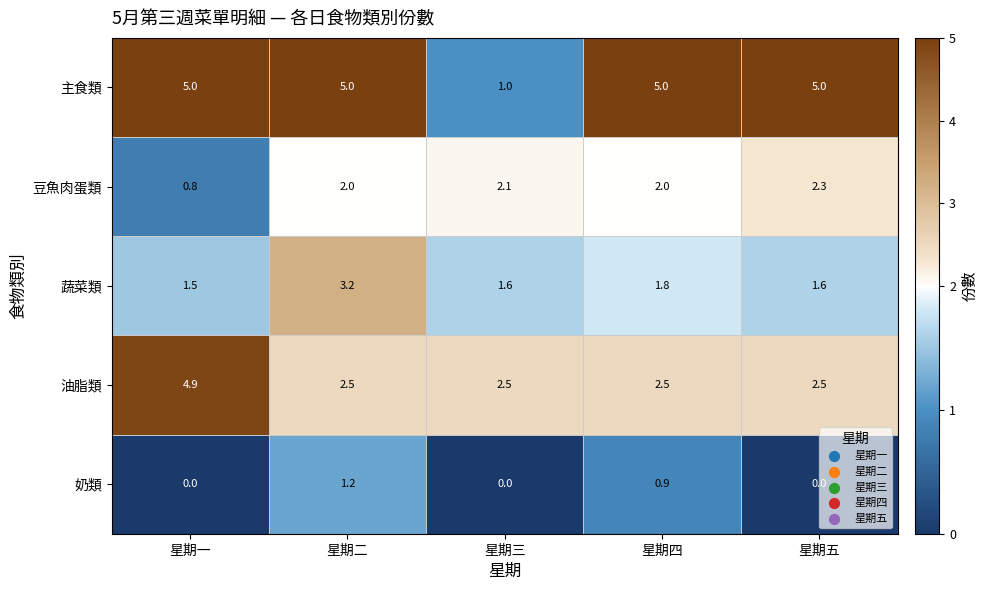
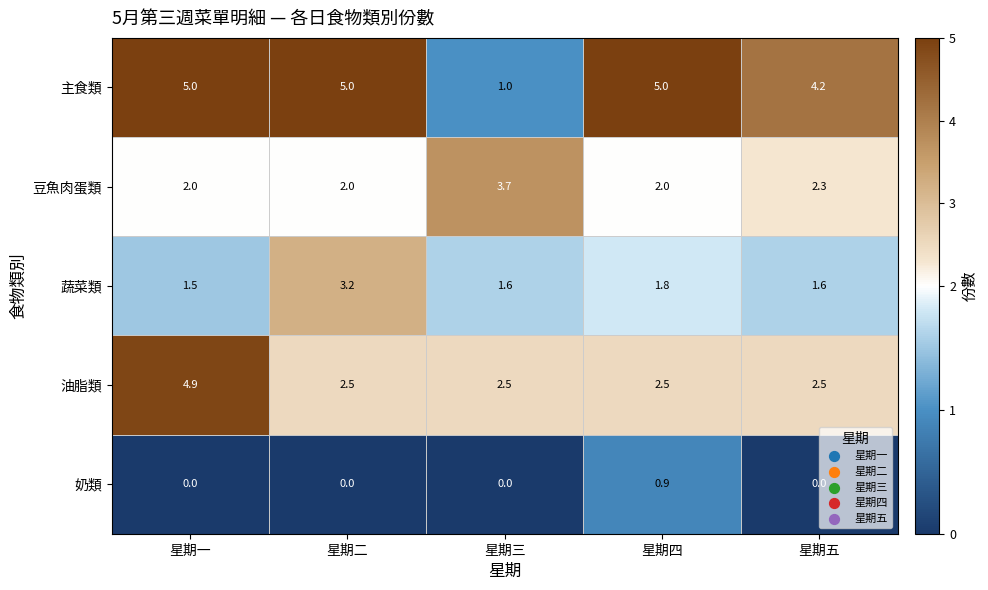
  {
    "主食類": {
      "星期一": 5.0,
      "星期二": 5.0,
      "星期三": 1.0,
      "星期四": 5.0,
-     "星期五": 5.0
+     "星期五": 4.2
    },
    "豆魚肉蛋類": {
-     "星期一": 0.8,
+     "星期一": 2.0,
      "星期二": 2.0,
-     "星期三": 2.1,
+     "星期三": 3.7,
      "星期四": 2.0,
      "星期五": 2.3
    },
    "蔬菜類": {
      "星期一": 1.5,
      "星期二": 3.2,
      "星期三": 1.6,
      "星期四": 1.8,
      "星期五": 1.6
    },
    "油脂類": {
      "星期一": 4.9,
      "星期二": 2.5,
      "星期三": 2.5,
      "星期四": 2.5,
      "星期五": 2.5
    },
    "奶類": {
      "星期一": 0.0,
-     "星期二": 1.2,
+     "星期二": 0.0,
      "星期三": 0.0,
      "星期四": 0.9
    }
  }
